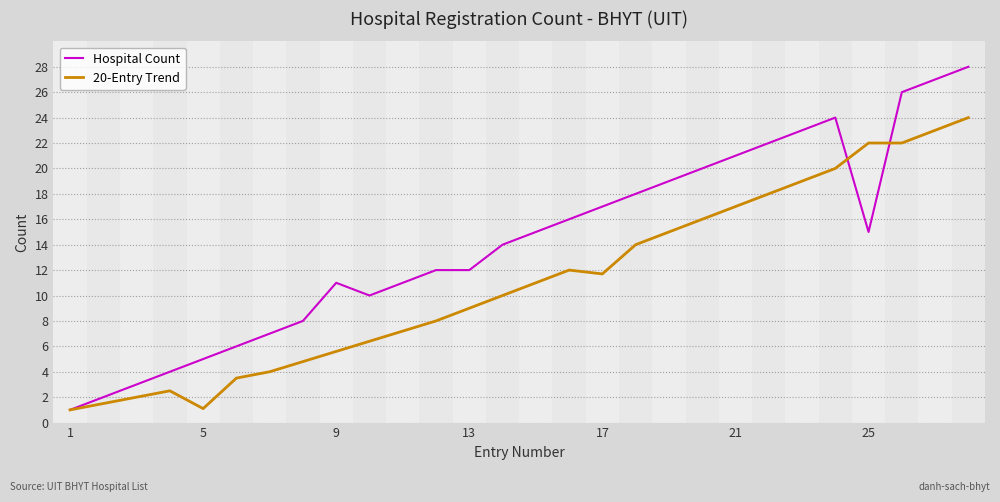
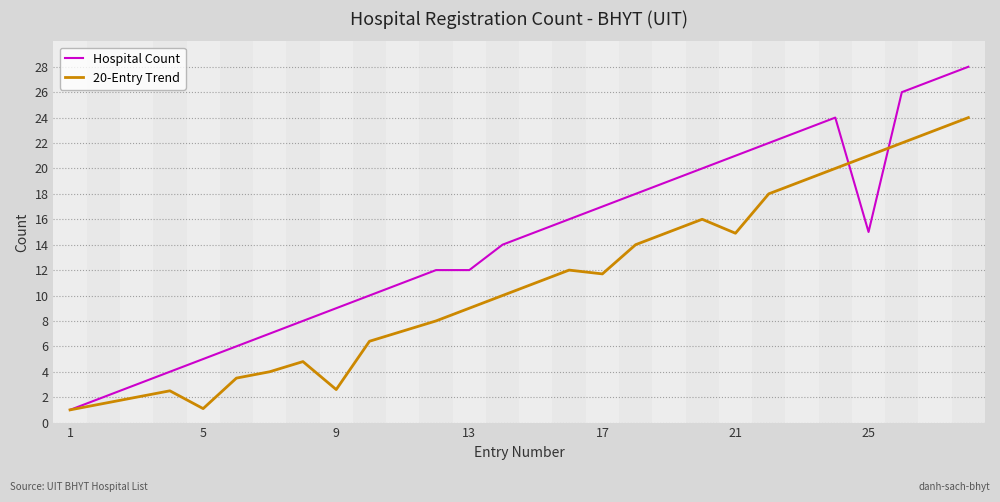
  {
    "Hospital Count": {
      "5": 5,
-     "9": 11,
+     "9": 9,
      "13": 12,
      "17": 17,
      "21": 21,
      "25": 15
    },
    "20-Entry Trend": {
      "5": 1.1,
-     "9": 5.6,
+     "9": 2.6,
      "13": 9.0,
      "17": 11.7,
-     "21": 17.0,
-     "25": 22
+     "21": 14.9,
+     "25": 21
    }
  }
